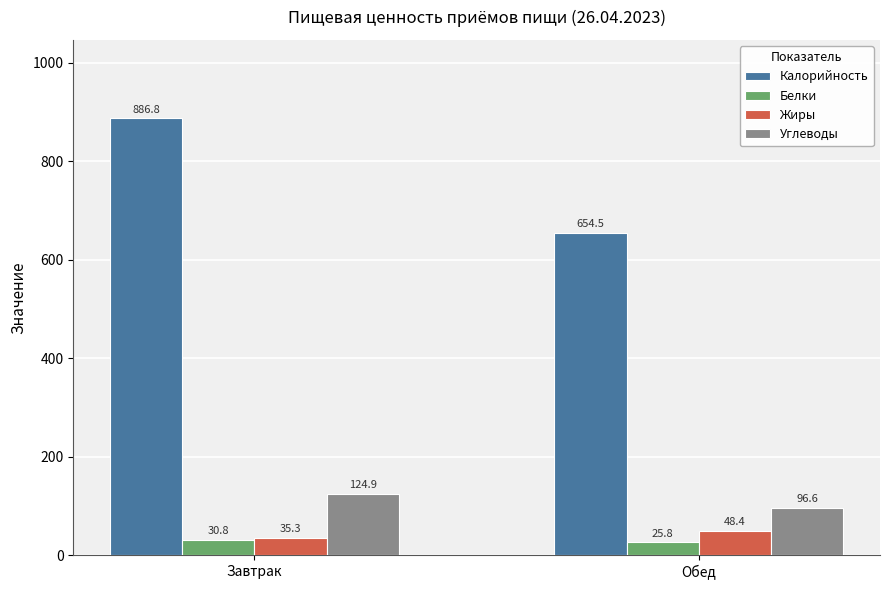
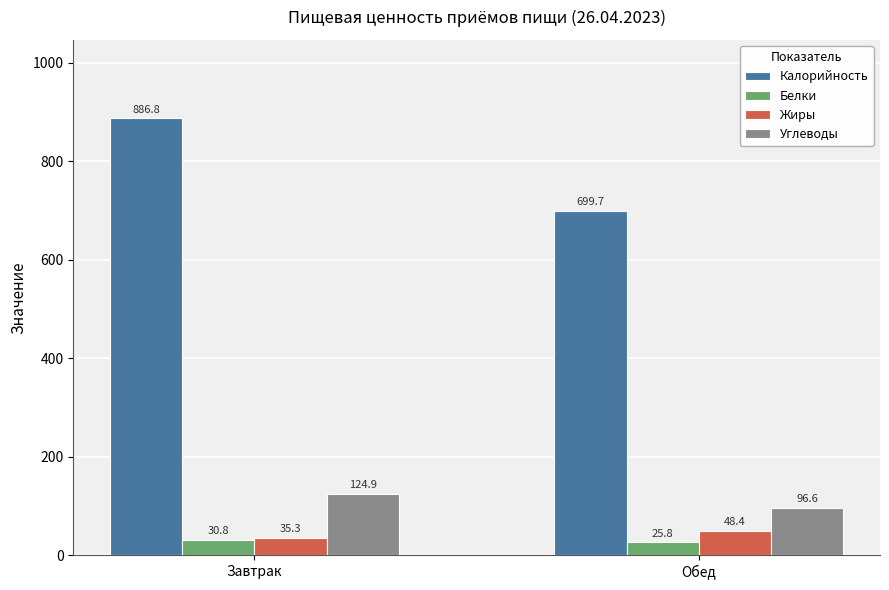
  {
    "Калорийность": {
      "Завтрак": 886.8,
-     "Обед": 654.5
+     "Обед": 699.7
    },
    "Жиры": {
      "Завтрак": 35.3,
      "Обед": 48.4
    }
  }
